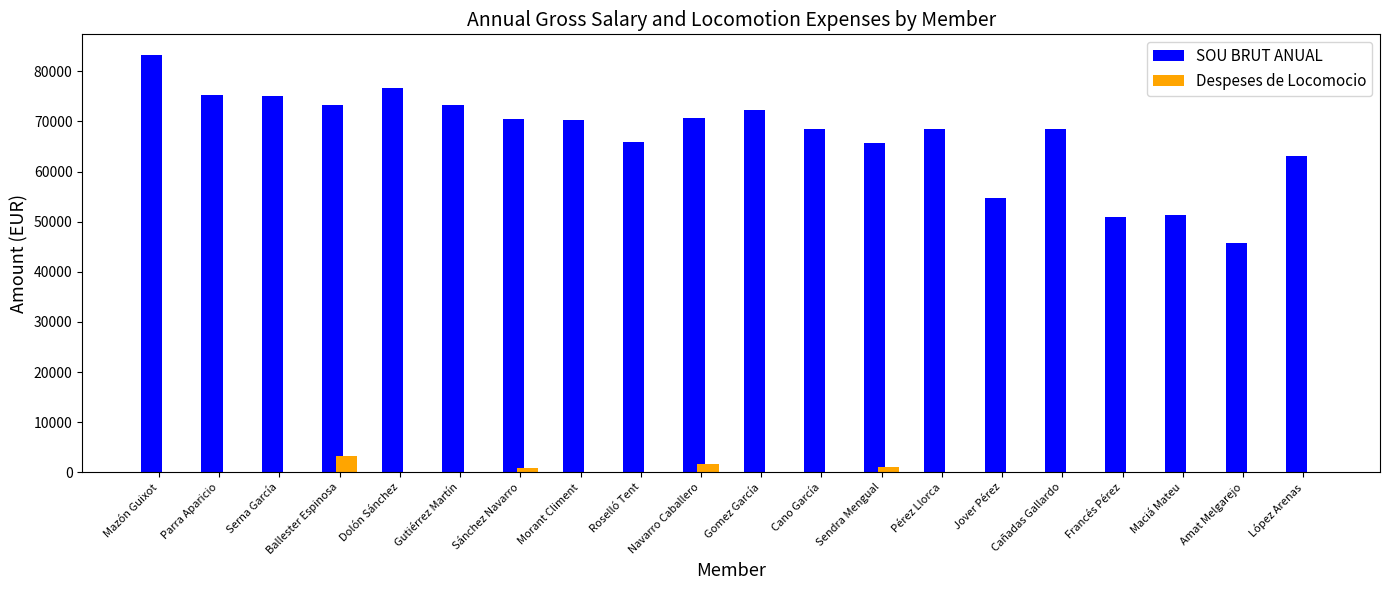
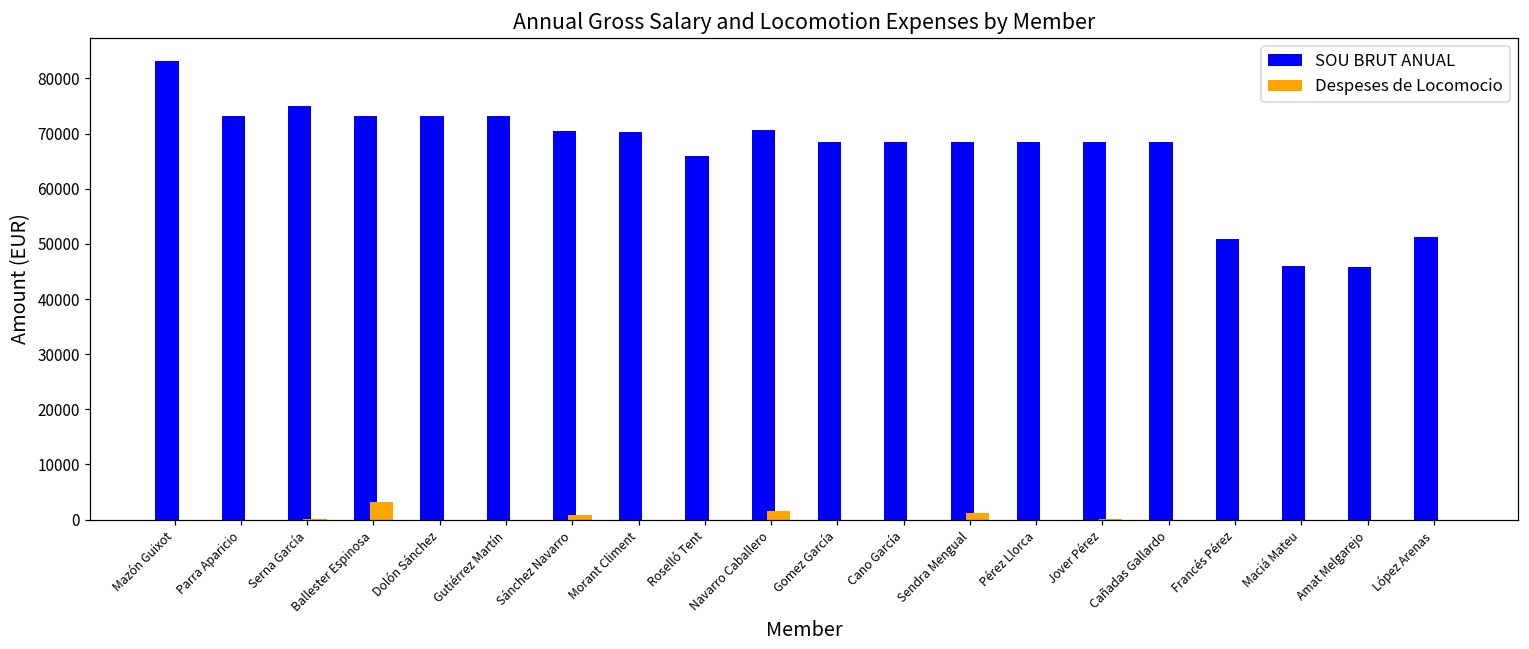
  {
    "SOU BRUT ANUAL": {
      "Mazón Guixot": 83000,
-     "Parra Aparicio": 75000,
+     "Parra Aparicio": 73000,
      "Serna García": 75000,
      "Ballester Espinosa": 73000,
-     "Dolón Sánchez": 77000,
+     "Dolón Sánchez": 73000,
      "Gutiérrez Martín": 73000,
      "Sánchez Navarro": 70000,
      "Morant Climent": 70000,
      "Roselló Tent": 66000,
      "Navarro Caballero": 71000,
-     "Gomez García": 72000,
+     "Gomez García": 68000,
      "Cano García": 68000,
-     "Sendra Mengual": 66000,
+     "Sendra Mengual": 68000,
      "Pérez Llorca": 68000,
-     "Jover Pérez": 55000,
+     "Jover Pérez": 68000,
      "Cañadas Gallardo": 68000,
      "Francés Pérez": 51000,
-     "Maciá Mateu": 51000,
+     "Maciá Mateu": 46000,
      "Amat Melgarejo": 46000,
-     "López Arenas": 63000
+     "López Arenas": 51000
    },
    "Despeses de Locomocio": {
      "Mazón Guixot": 0,
      "Parra Aparicio": 0,
      "Ballester Espinosa": 3000,
      "Dolón Sánchez": 0,
      "Gutiérrez Martín": 0,
      "Sánchez Navarro": 1000,
      "Morant Climent": 0,
      "Roselló Tent": 0,
      "Navarro Caballero": 2000,
      "Gomez García": 0,
      "Cano García": 0,
      "Sendra Mengual": 1000,
      "Pérez Llorca": 0,
      "Cañadas Gallardo": 0,
      "Francés Pérez": 0,
      "Maciá Mateu": 0,
      "Amat Melgarejo": 0,
      "López Arenas": 0
    }
  }
